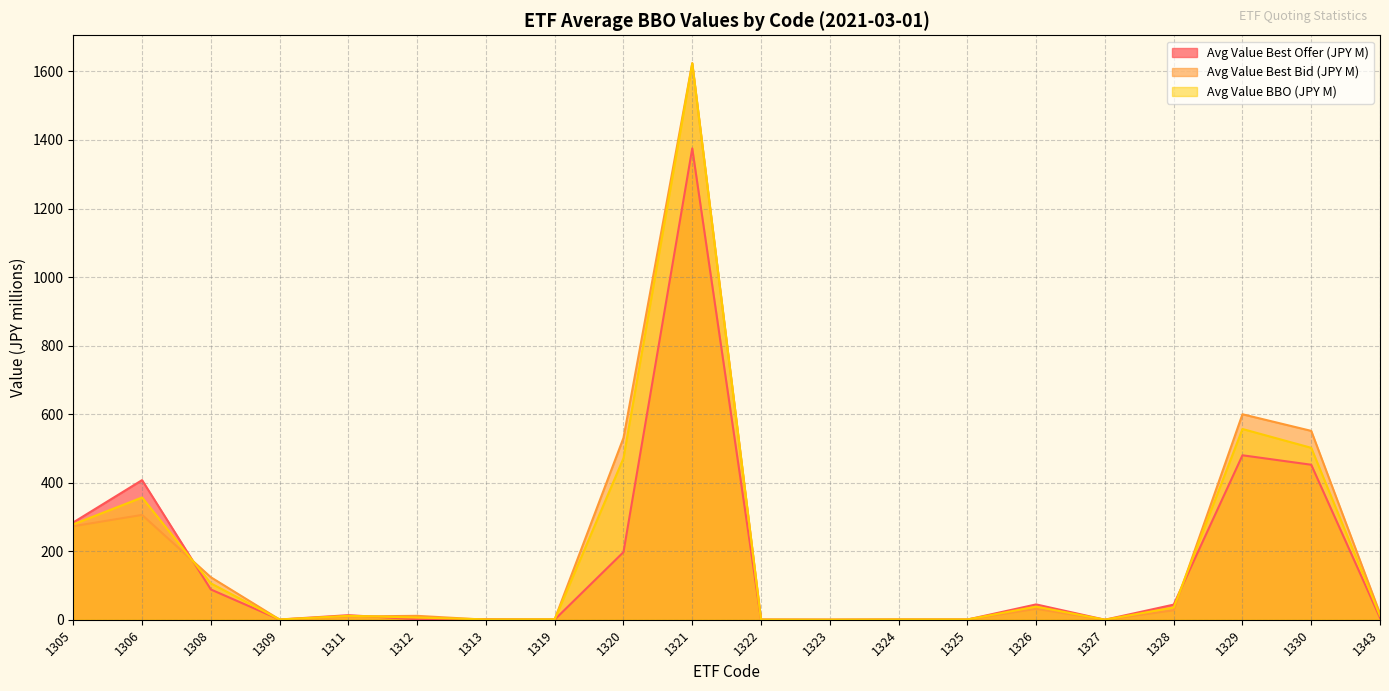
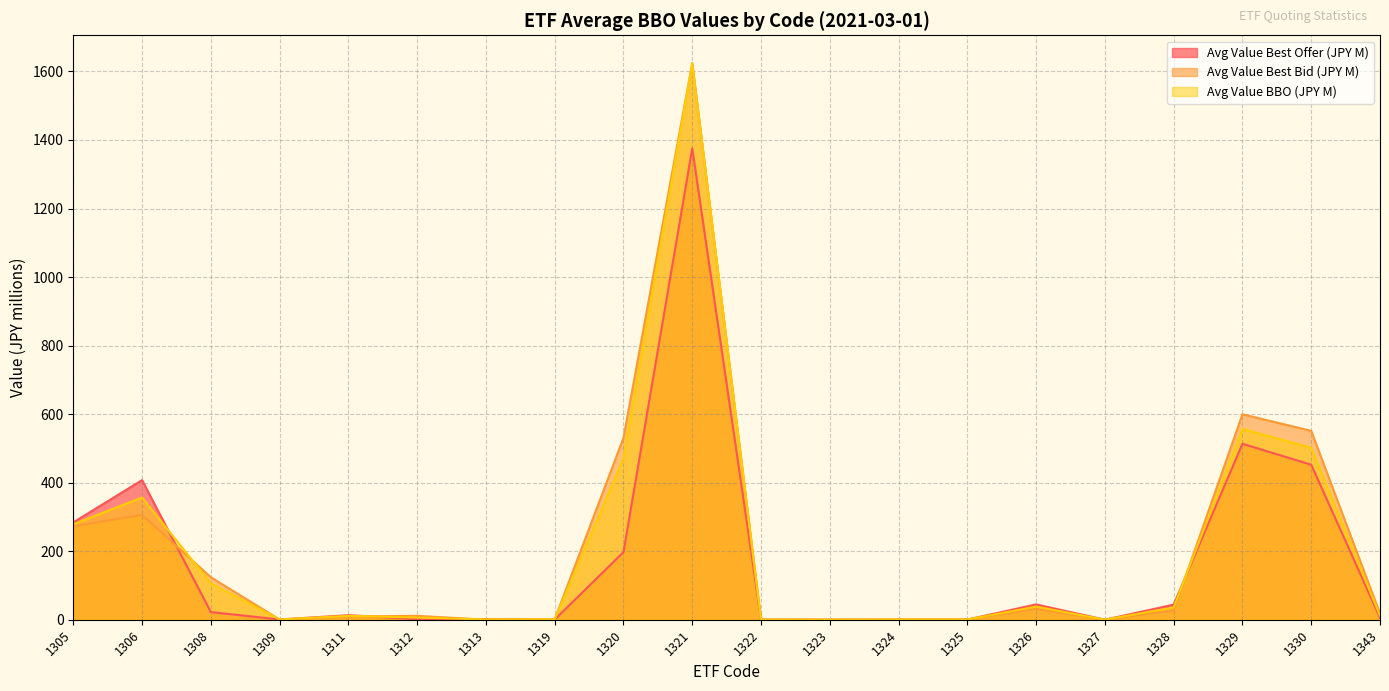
  {
    "Avg Value Best Offer (JPY M)": {
      "1306": 410,
-     "1308": 90,
+     "1308": 20,
      "1320": 200,
      "1321": 1380,
      "1328": 40,
-     "1329": 480,
+     "1329": 510,
      "1330": 450
    }
  }
